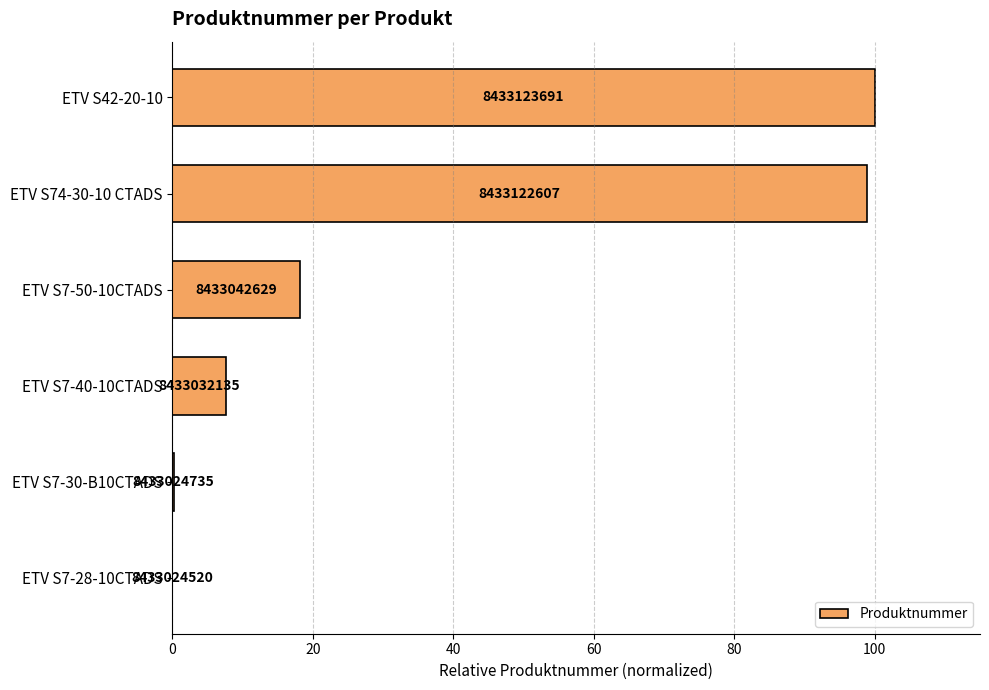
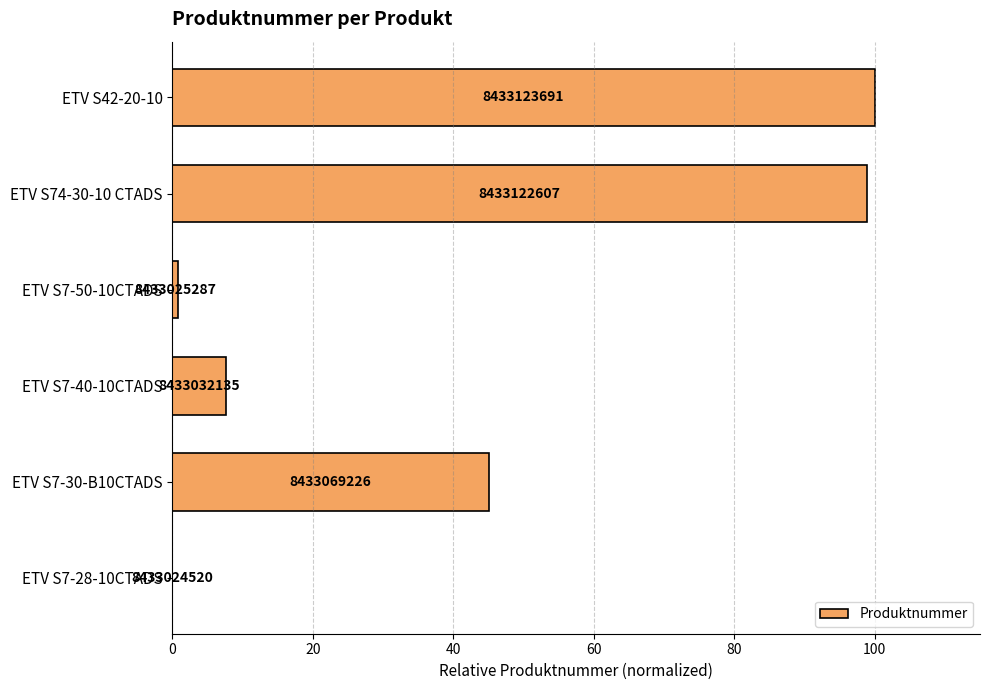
  {
-   "ETV S7-50-10CTADS": 8433042629,
-   "ETV S7-30-B10CTADS": 8433024735
+   "ETV S7-50-10CTADS": 8433025287,
+   "ETV S7-30-B10CTADS": 8433069226
  }
